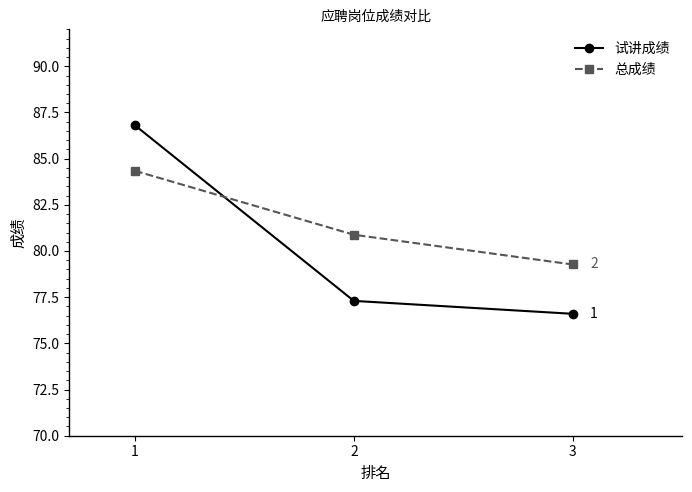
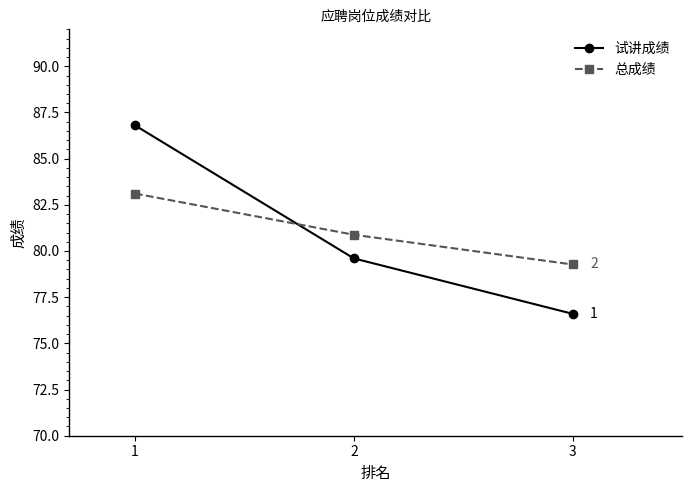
  {
    "试讲成绩": {
      "1": 86.8,
-     "2": 77.3
+     "2": 79.6
    },
    "总成绩": {
-     "1": 84.3,
+     "1": 83.1,
      "2": 80.9
    }
  }
